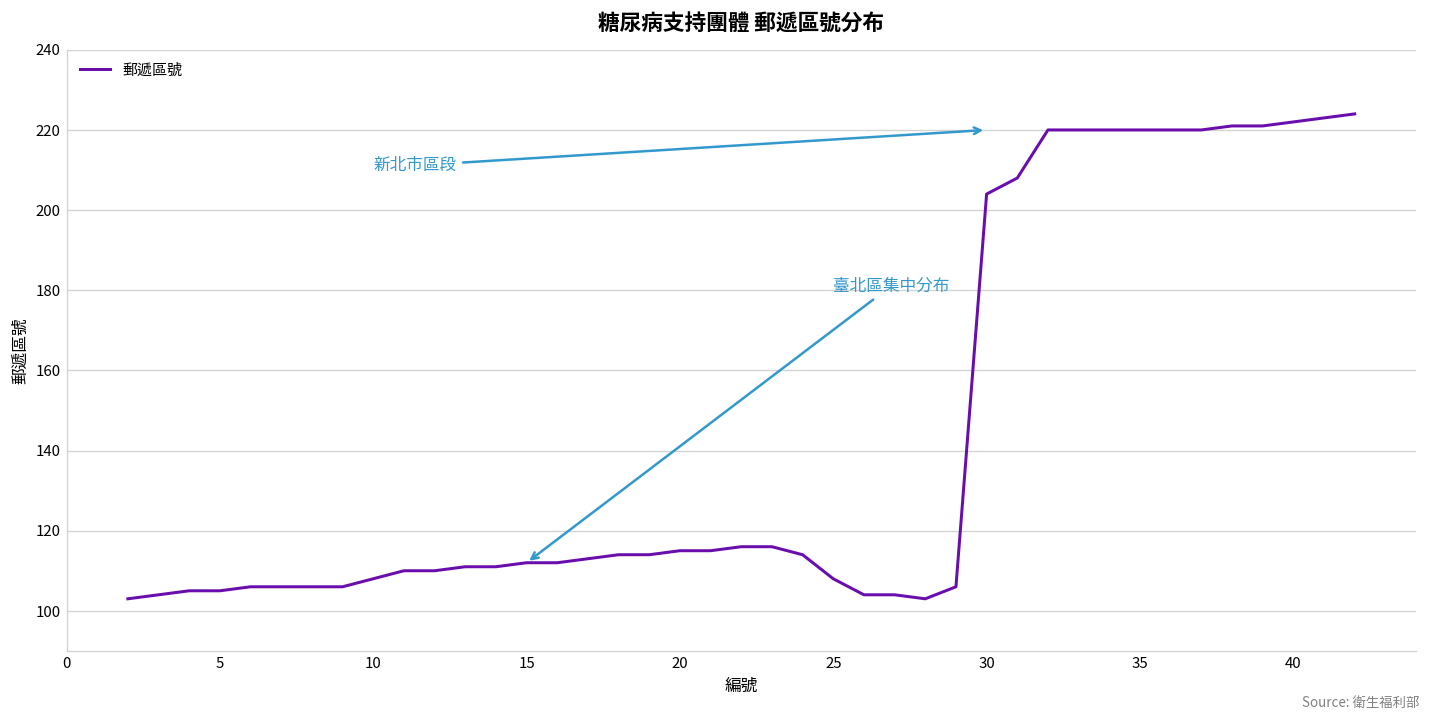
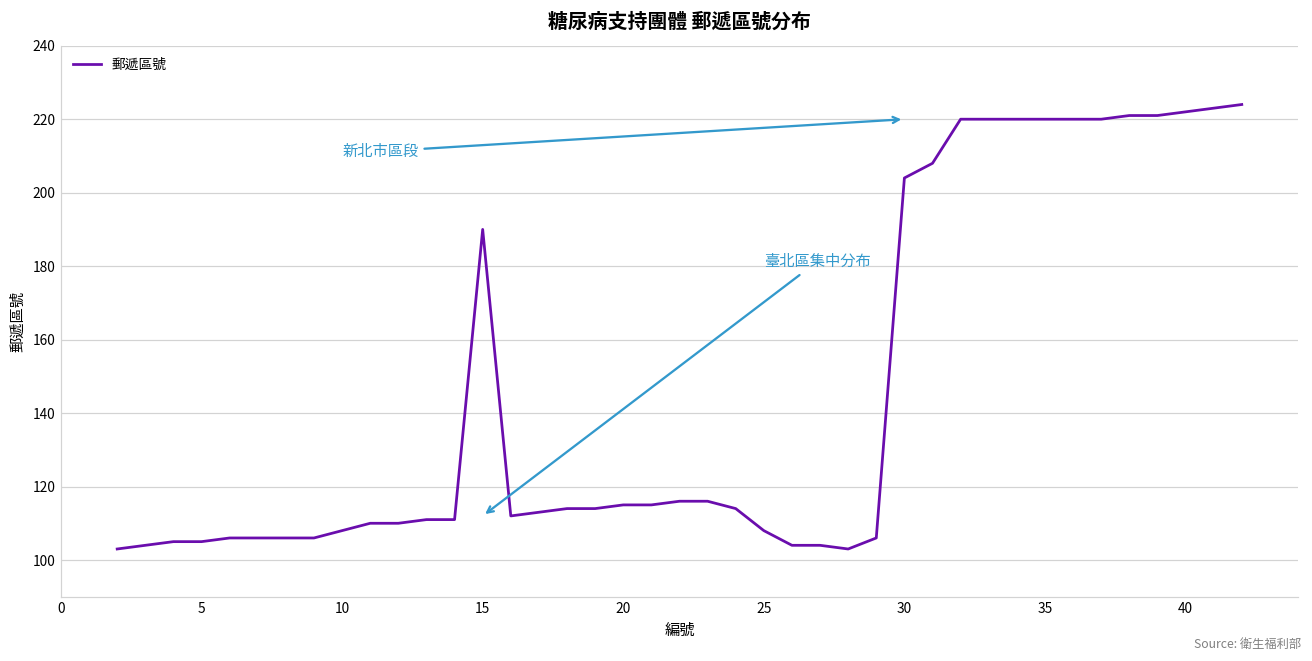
  {
    "5": 105,
    "10": 108,
-   "15": 112,
+   "15": 190,
    "20": 115,
    "25": 108,
    "30": 204,
    "35": 220,
    "40": 222
  }
